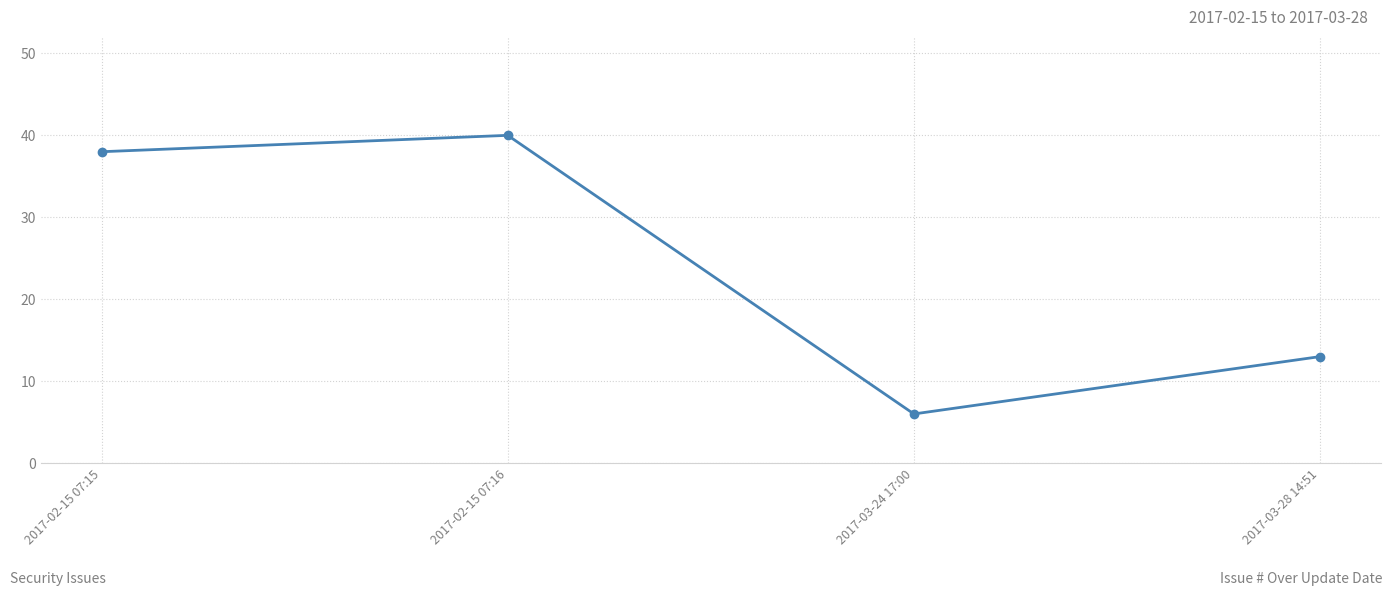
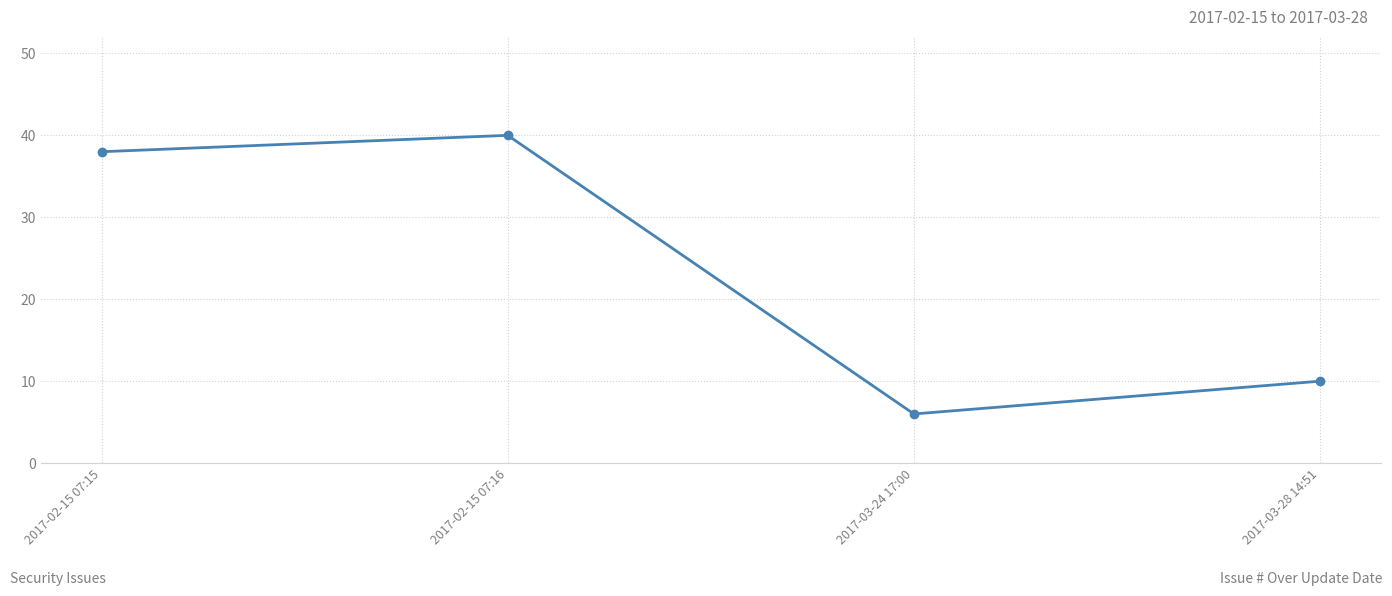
  {
    "2017-02-15 07:15": 38,
    "2017-02-15 07:16": 40,
    "2017-03-24 17:00": 6,
-   "2017-03-28 14:51": 13
+   "2017-03-28 14:51": 10
  }
